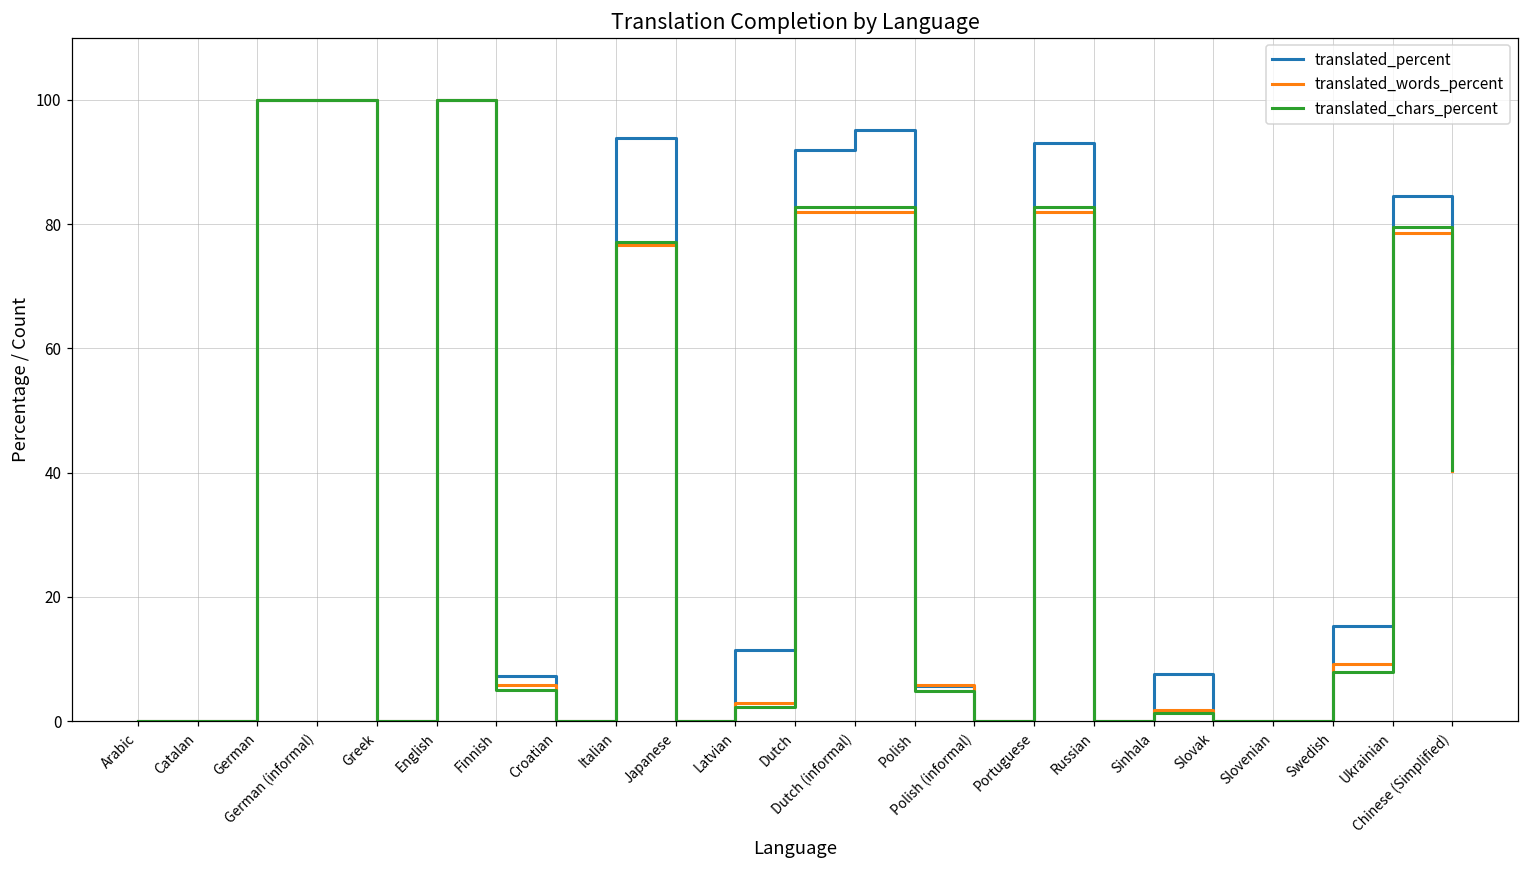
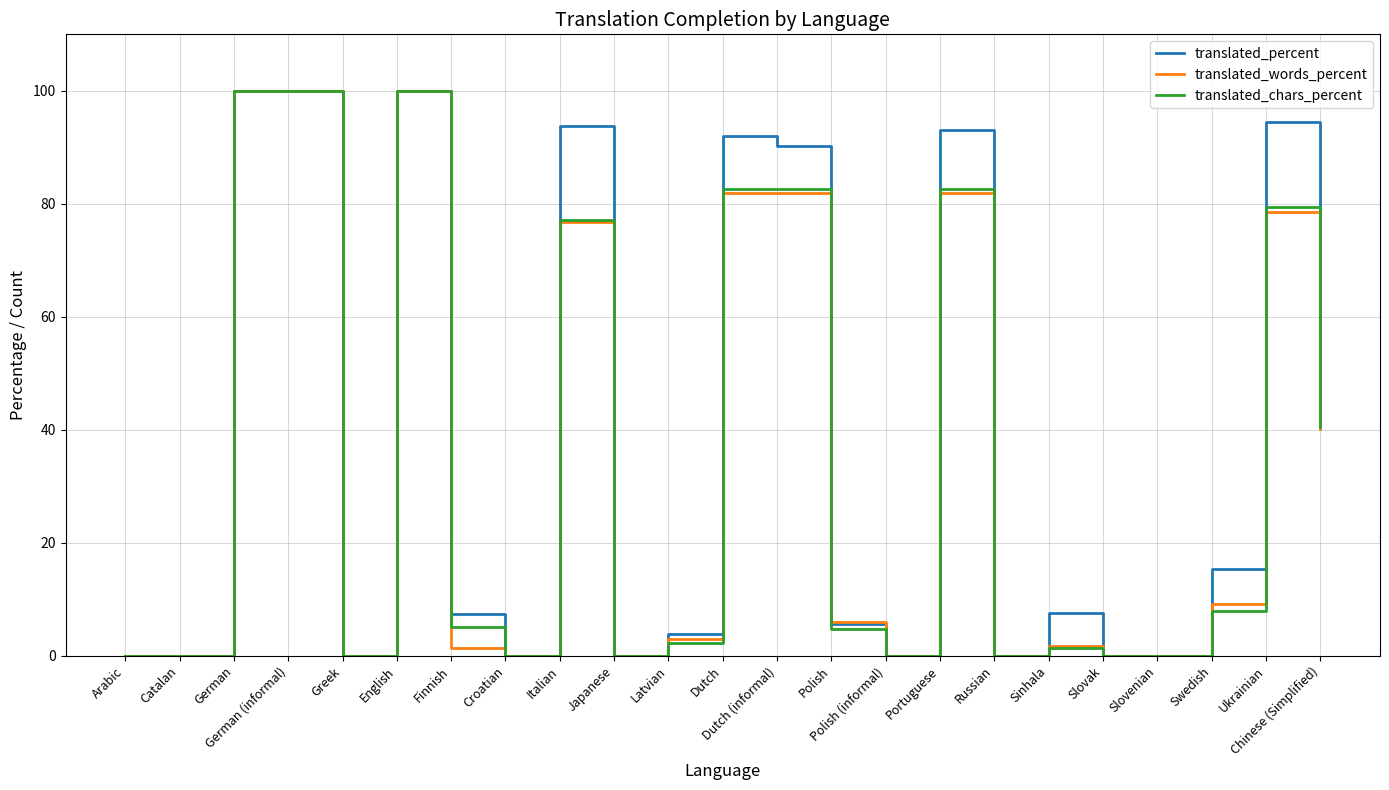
  {
    "translated_percent": {
      "Finnish": 7,
      "Italian": 94,
-     "Latvian": 12,
+     "Latvian": 4,
      "Dutch": 92,
-     "Dutch (informal)": 95,
+     "Dutch (informal)": 90,
      "Portuguese": 93,
      "Sinhala": 8,
      "Swedish": 15,
-     "Ukrainian": 85,
+     "Ukrainian": 94,
      "Chinese (Simplified)": 58
    },
    "translated_words_percent": {
-     "Finnish": 6,
+     "Finnish": 1,
      "Italian": 77,
      "Latvian": 3,
      "Dutch": 82,
      "Dutch (informal)": 82,
      "Portuguese": 82,
      "Sinhala": 2,
      "Swedish": 9,
      "Ukrainian": 79
    },
    "translated_chars_percent": {
      "Finnish": 5,
      "Italian": 77,
      "Latvian": 2,
      "Dutch": 83,
      "Dutch (informal)": 83,
      "Polish": 5,
      "Portuguese": 83,
      "Sinhala": 1,
      "Swedish": 8,
      "Ukrainian": 80
    }
  }
